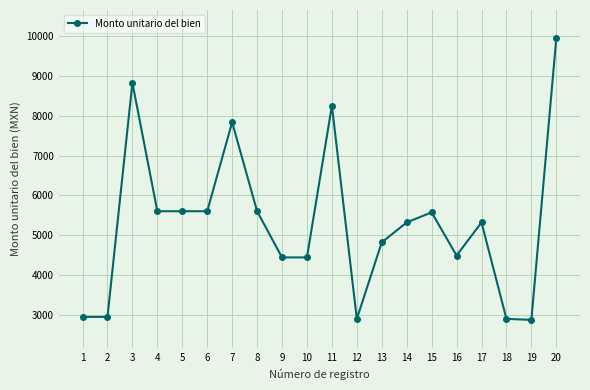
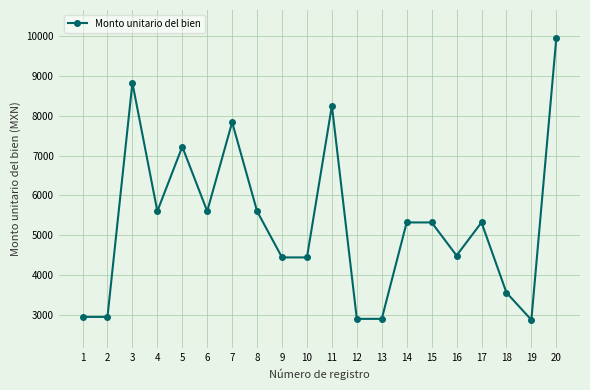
  {
    "1": 2900,
    "2": 2900,
    "3": 8800,
    "4": 5600,
-   "5": 5600,
+   "5": 7200,
    "6": 5600,
    "7": 7800,
    "8": 5600,
    "9": 4400,
    "10": 4400,
    "11": 8300,
    "12": 2900,
-   "13": 4800,
+   "13": 2900,
    "14": 5300,
-   "15": 5600,
+   "15": 5300,
    "16": 4500,
    "17": 5300,
-   "18": 2900,
+   "18": 3600,
    "19": 2900,
    "20": 9900
  }
